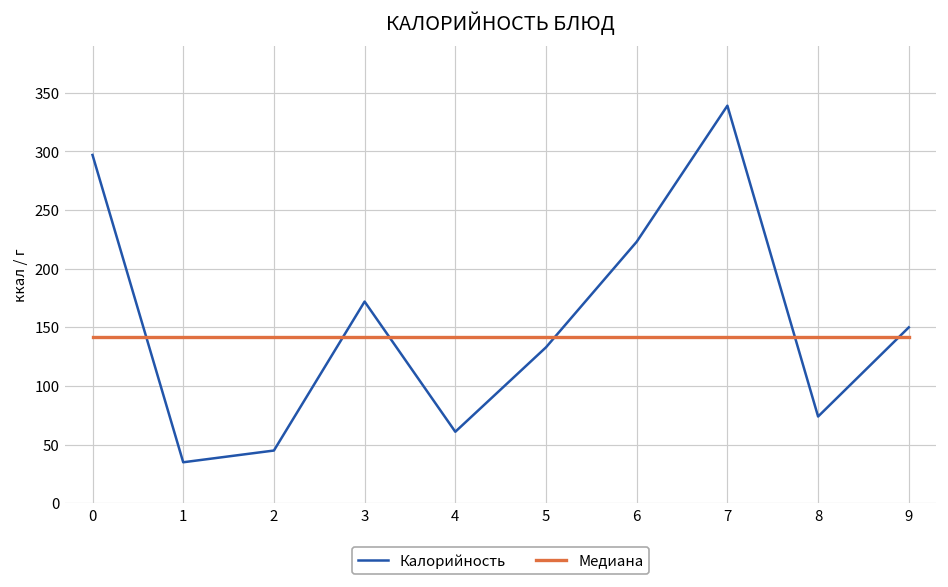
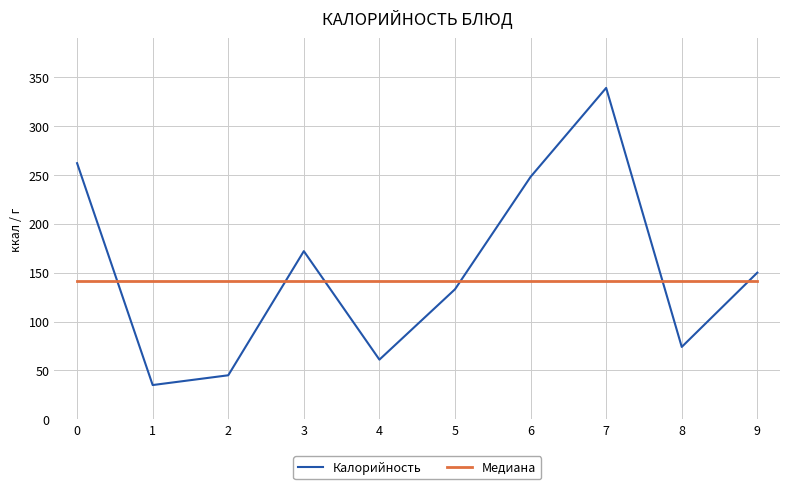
  {
    "Калорийность": {
-     "0": 300,
+     "0": 260,
      "1": 40,
      "2": 50,
      "3": 170,
      "4": 60,
      "5": 130,
-     "6": 220,
+     "6": 250,
      "7": 340,
      "8": 70,
      "9": 150
    },
    "Медиана": {
      "0": 140,
      "9": 140
    }
  }
